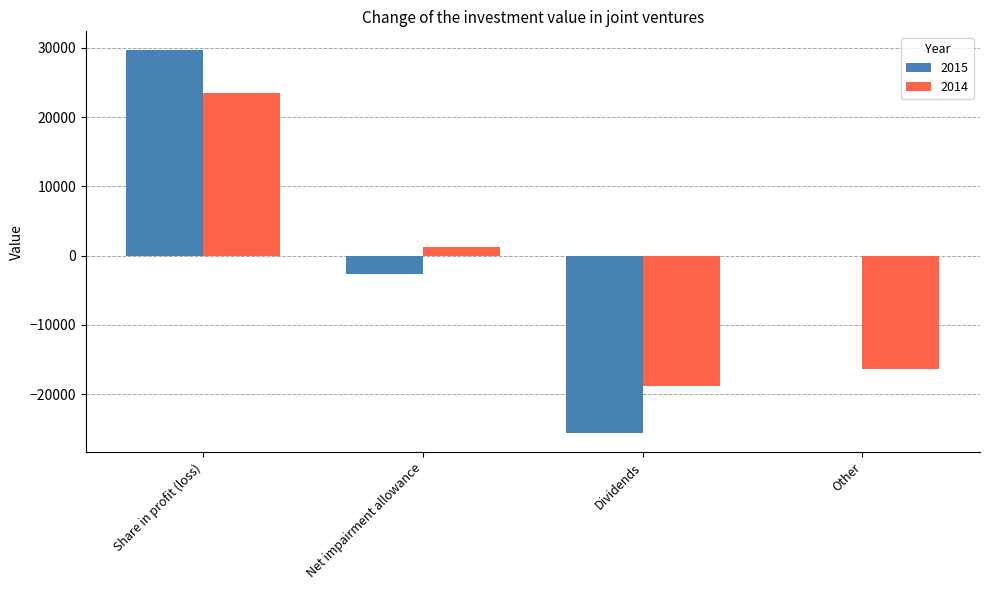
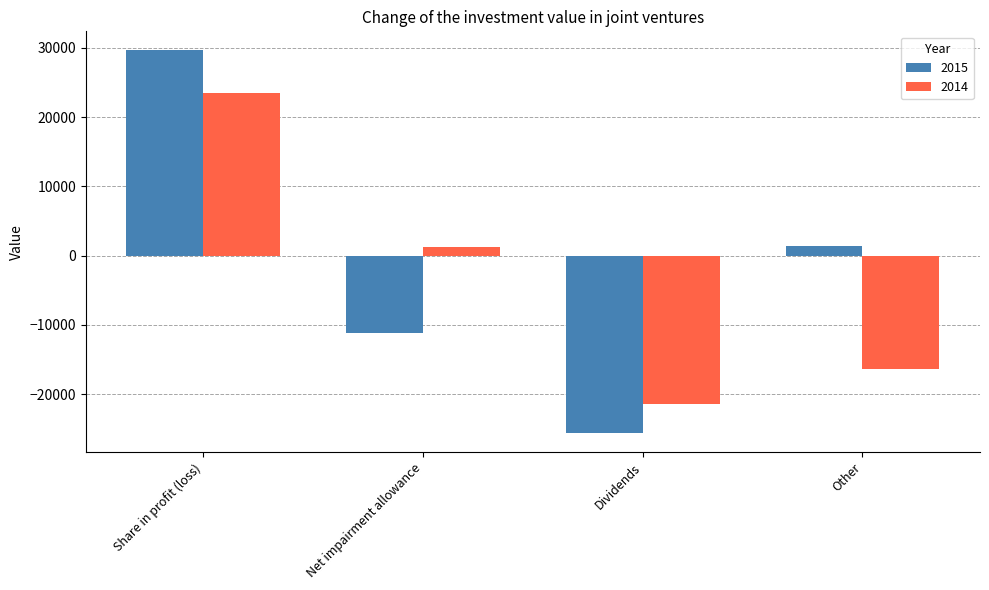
  {
    "2015": {
      "Share in profit (loss)": 30000,
-     "Net impairment allowance": -3000,
+     "Net impairment allowance": -11000,
      "Dividends": -26000,
-     "Other": 0
+     "Other": 1000
    },
    "2014": {
      "Share in profit (loss)": 24000,
      "Net impairment allowance": 1000,
-     "Dividends": -19000,
+     "Dividends": -21000,
      "Other": -16000
    }
  }
